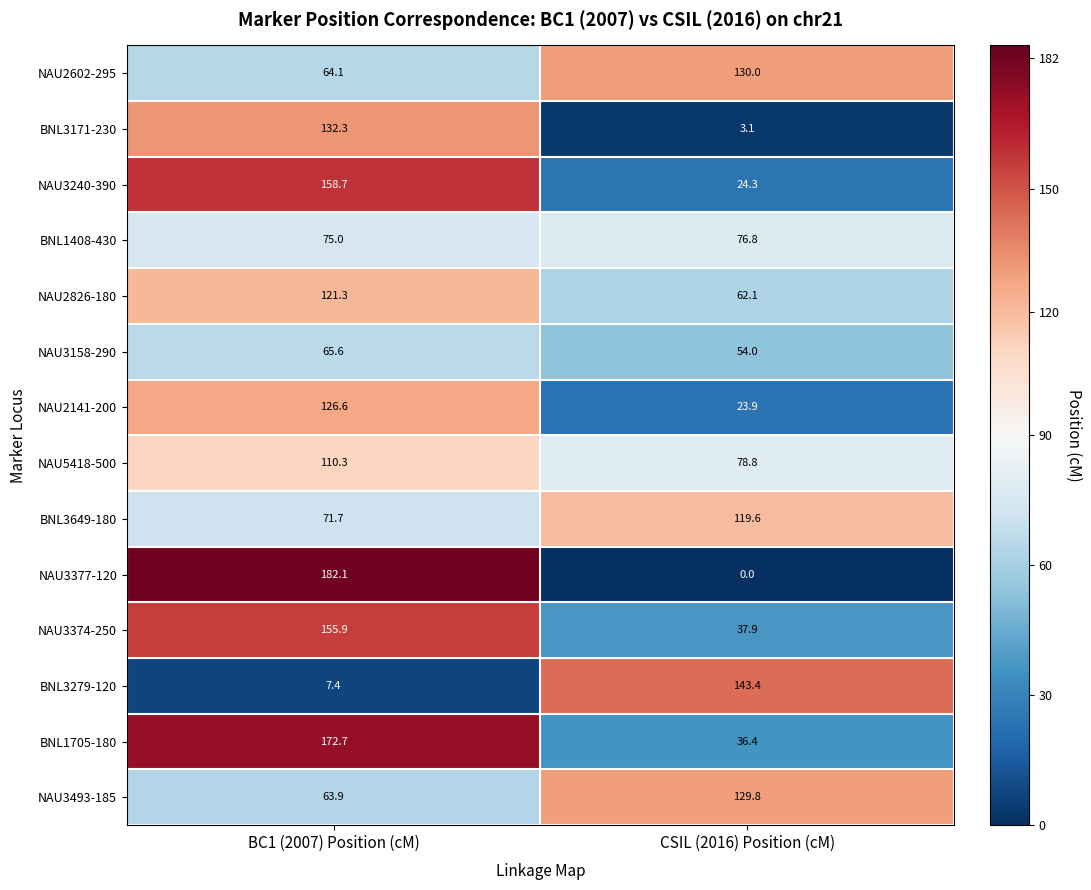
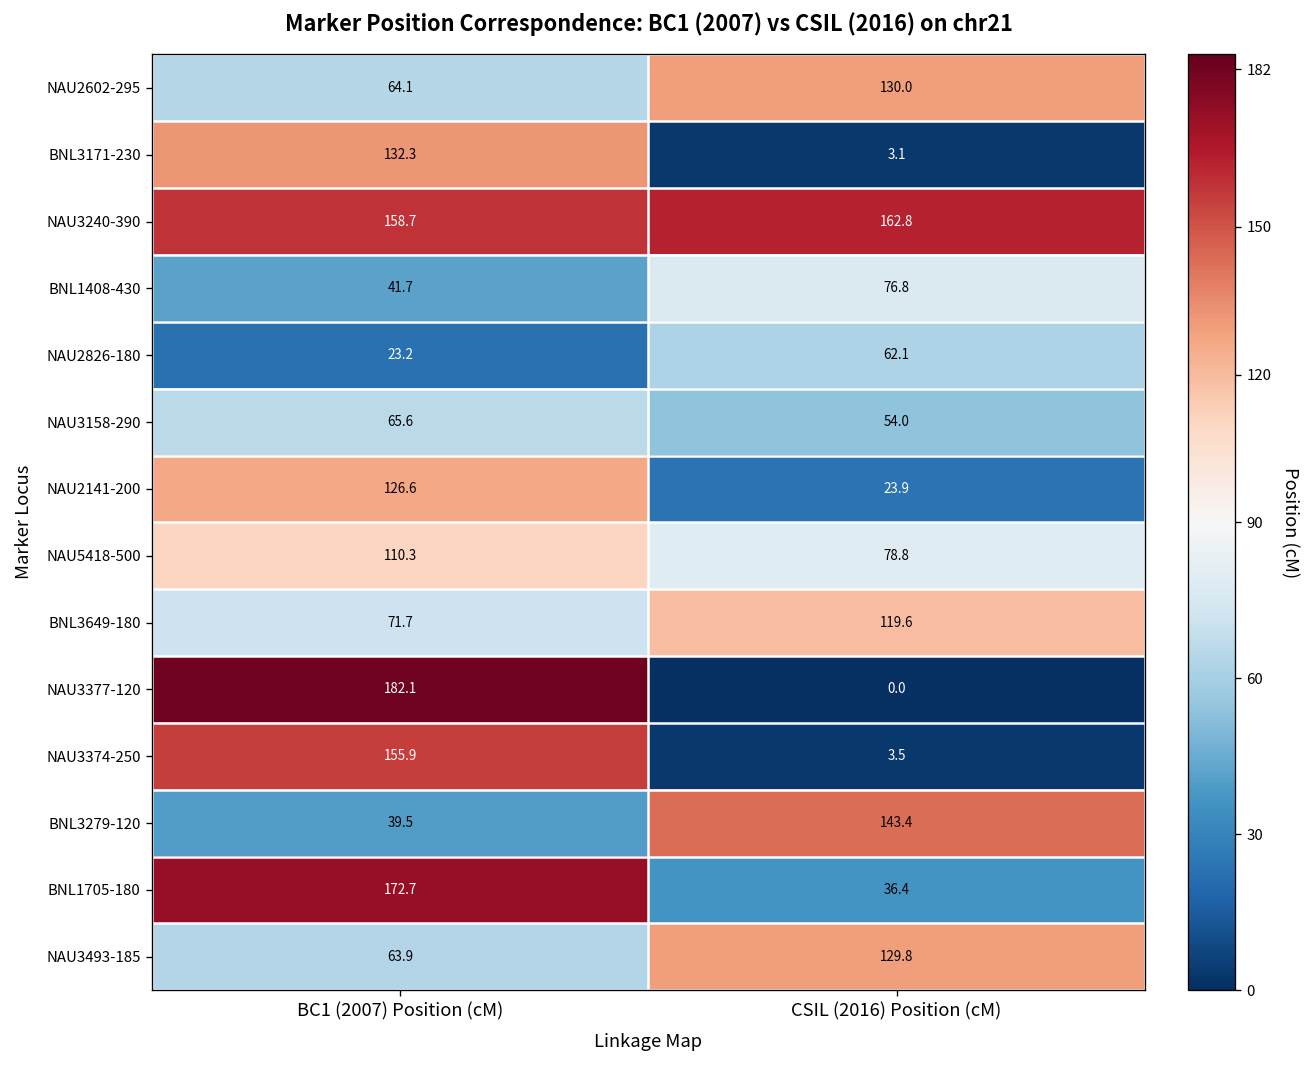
  {
    "NAU2602-295": {
      "BC1 (2007) Position (cM)": 64.1,
      "CSIL (2016) Position (cM)": 130.0
    },
    "BNL3171-230": {
      "BC1 (2007) Position (cM)": 132.3,
      "CSIL (2016) Position (cM)": 3.1
    },
    "NAU3240-390": {
      "BC1 (2007) Position (cM)": 158.7,
-     "CSIL (2016) Position (cM)": 24.3
+     "CSIL (2016) Position (cM)": 162.8
    },
    "BNL1408-430": {
-     "BC1 (2007) Position (cM)": 75.0,
+     "BC1 (2007) Position (cM)": 41.7,
      "CSIL (2016) Position (cM)": 76.8
    },
    "NAU2826-180": {
-     "BC1 (2007) Position (cM)": 121.3,
+     "BC1 (2007) Position (cM)": 23.2,
      "CSIL (2016) Position (cM)": 62.1
    },
    "NAU3158-290": {
      "BC1 (2007) Position (cM)": 65.6,
      "CSIL (2016) Position (cM)": 54.0
    },
    "NAU2141-200": {
      "BC1 (2007) Position (cM)": 126.6,
      "CSIL (2016) Position (cM)": 23.9
    },
    "NAU5418-500": {
      "BC1 (2007) Position (cM)": 110.3,
      "CSIL (2016) Position (cM)": 78.8
    },
    "BNL3649-180": {
      "BC1 (2007) Position (cM)": 71.7,
      "CSIL (2016) Position (cM)": 119.6
    },
    "NAU3377-120": {
      "BC1 (2007) Position (cM)": 182.1,
      "CSIL (2016) Position (cM)": 0.0
    },
    "NAU3374-250": {
      "BC1 (2007) Position (cM)": 155.9,
-     "CSIL (2016) Position (cM)": 37.9
+     "CSIL (2016) Position (cM)": 3.5
    },
    "BNL3279-120": {
-     "BC1 (2007) Position (cM)": 7.4,
+     "BC1 (2007) Position (cM)": 39.5,
      "CSIL (2016) Position (cM)": 143.4
    },
    "BNL1705-180": {
      "BC1 (2007) Position (cM)": 172.7,
      "CSIL (2016) Position (cM)": 36.4
    },
    "NAU3493-185": {
      "BC1 (2007) Position (cM)": 63.9,
      "CSIL (2016) Position (cM)": 129.8
    }
  }
